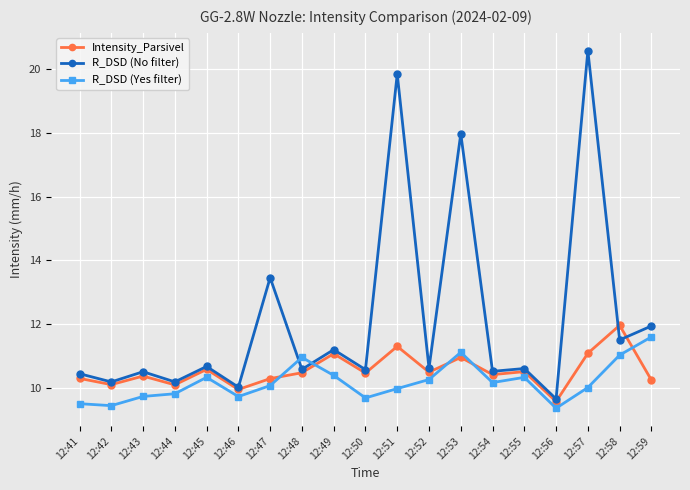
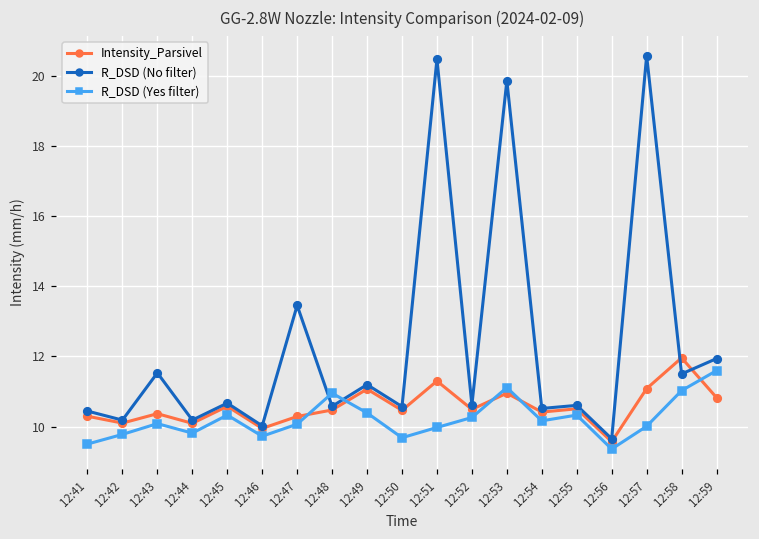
  {
    "Intensity_Parsivel": {
      "12:41": 10.3,
      "12:42": 10.1,
      "12:43": 10.4,
      "12:44": 10.1,
      "12:45": 10.6,
      "12:47": 10.3,
      "12:48": 10.5,
      "12:49": 11.1,
      "12:50": 10.5,
      "12:51": 11.3,
      "12:52": 10.5,
      "12:53": 11.0,
      "12:54": 10.4,
      "12:55": 10.5,
      "12:56": 9.6,
      "12:57": 11.1,
      "12:58": 12.0,
-     "12:59": 10.2
+     "12:59": 10.8
    },
    "R_DSD (No filter)": {
      "12:41": 10.4,
      "12:42": 10.2,
-     "12:43": 10.5,
+     "12:43": 11.5,
      "12:44": 10.2,
      "12:45": 10.7,
      "12:47": 13.5,
      "12:48": 10.6,
      "12:49": 11.2,
      "12:50": 10.6,
-     "12:51": 19.8,
+     "12:51": 20.5,
      "12:52": 10.6,
-     "12:53": 18.0,
+     "12:53": 19.9,
      "12:54": 10.5,
      "12:55": 10.6,
      "12:56": 9.7,
      "12:57": 20.6,
      "12:58": 11.5,
      "12:59": 11.9
    },
    "R_DSD (Yes filter)": {
      "12:41": 9.5,
-     "12:42": 9.4,
-     "12:43": 9.7,
+     "12:42": 9.8,
+     "12:43": 10.1,
      "12:44": 9.8,
      "12:45": 10.3,
      "12:46": 9.7,
      "12:47": 10.1,
      "12:48": 11.0,
      "12:49": 10.4,
      "12:50": 9.7,
      "12:51": 10.0,
      "12:52": 10.3,
      "12:53": 11.1,
      "12:54": 10.2,
      "12:55": 10.3,
      "12:56": 9.4,
      "12:57": 10.0,
      "12:58": 11.0,
      "12:59": 11.6
    }
  }
